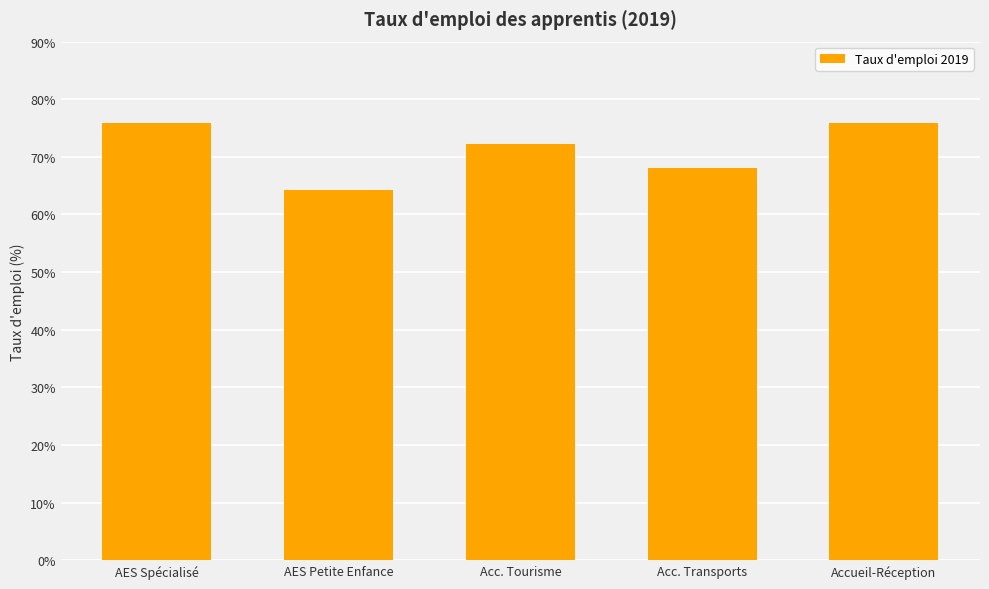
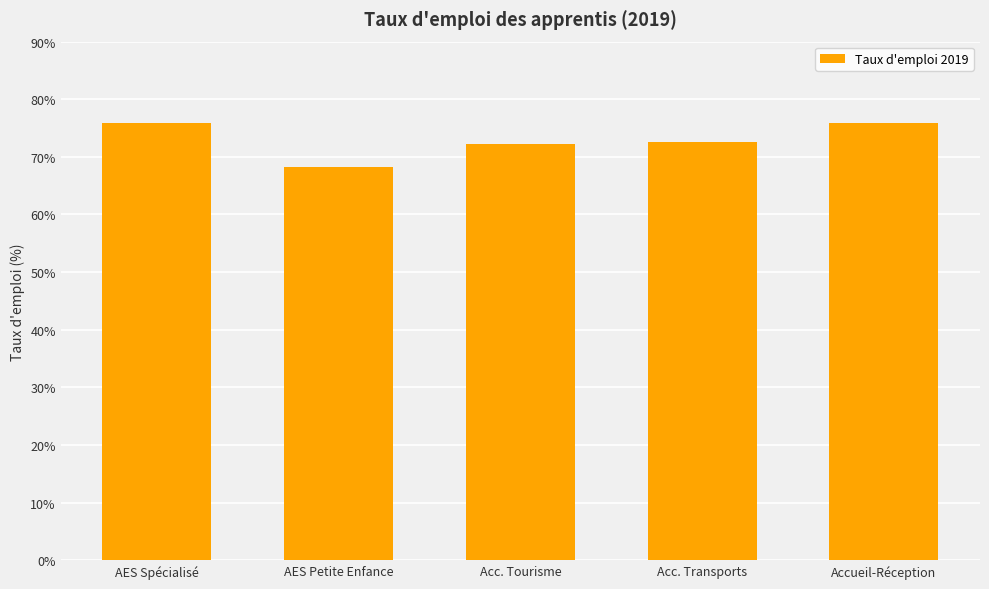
  {
    "AES Spécialisé": "76%",
-   "AES Petite Enfance": "64%",
+   "AES Petite Enfance": "68%",
    "Acc. Tourisme": "72%",
-   "Acc. Transports": "68%",
+   "Acc. Transports": "73%",
    "Accueil-Réception": "76%"
  }
